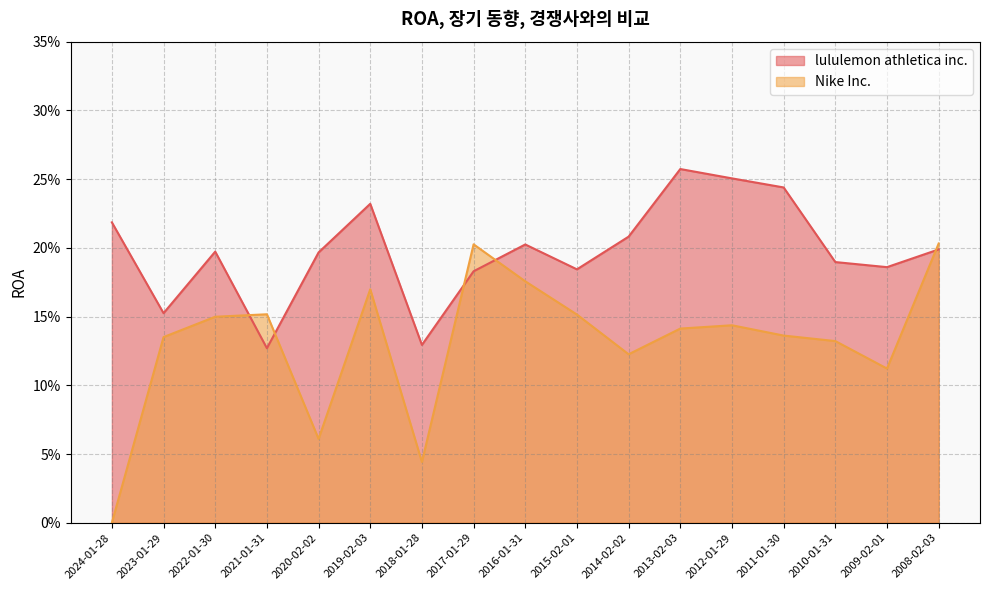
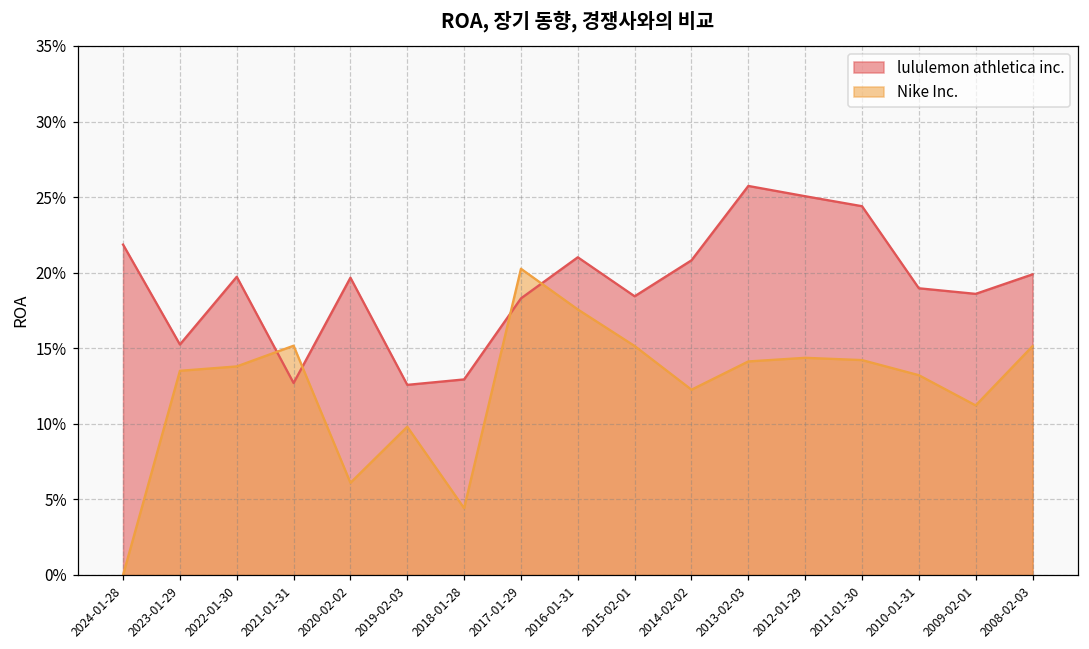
  {
    "lululemon athletica inc.": {
      "2024-01-28": "21.9%",
      "2023-01-29": "15.3%",
      "2022-01-30": "19.7%",
      "2021-01-31": "12.7%",
      "2020-02-02": "19.7%",
-     "2019-02-03": "23.2%",
+     "2019-02-03": "12.6%",
      "2018-01-28": "12.9%",
      "2017-01-29": "18.3%",
-     "2016-01-31": "20.3%",
+     "2016-01-31": "21.0%",
      "2015-02-01": "18.4%",
      "2014-02-02": "20.8%",
      "2013-02-03": "25.7%",
      "2012-01-29": "25.1%",
      "2011-01-30": "24.4%",
      "2010-01-31": "19.0%",
      "2009-02-01": "18.6%",
      "2008-02-03": "19.9%"
    },
    "Nike Inc.": {
      "2024-01-28": "0.0%",
      "2023-01-29": "13.5%",
-     "2022-01-30": "15.0%",
+     "2022-01-30": "13.8%",
      "2021-01-31": "15.2%",
      "2020-02-02": "6.1%",
-     "2019-02-03": "17.0%",
+     "2019-02-03": "9.8%",
      "2018-01-28": "4.4%",
      "2017-01-29": "20.3%",
      "2016-01-31": "17.6%",
      "2015-02-01": "15.2%",
      "2014-02-02": "12.3%",
      "2013-02-03": "14.1%",
      "2012-01-29": "14.4%",
-     "2011-01-30": "13.6%",
+     "2011-01-30": "14.2%",
      "2010-01-31": "13.2%",
      "2009-02-01": "11.2%",
-     "2008-02-03": "20.3%"
+     "2008-02-03": "15.1%"
    }
  }
